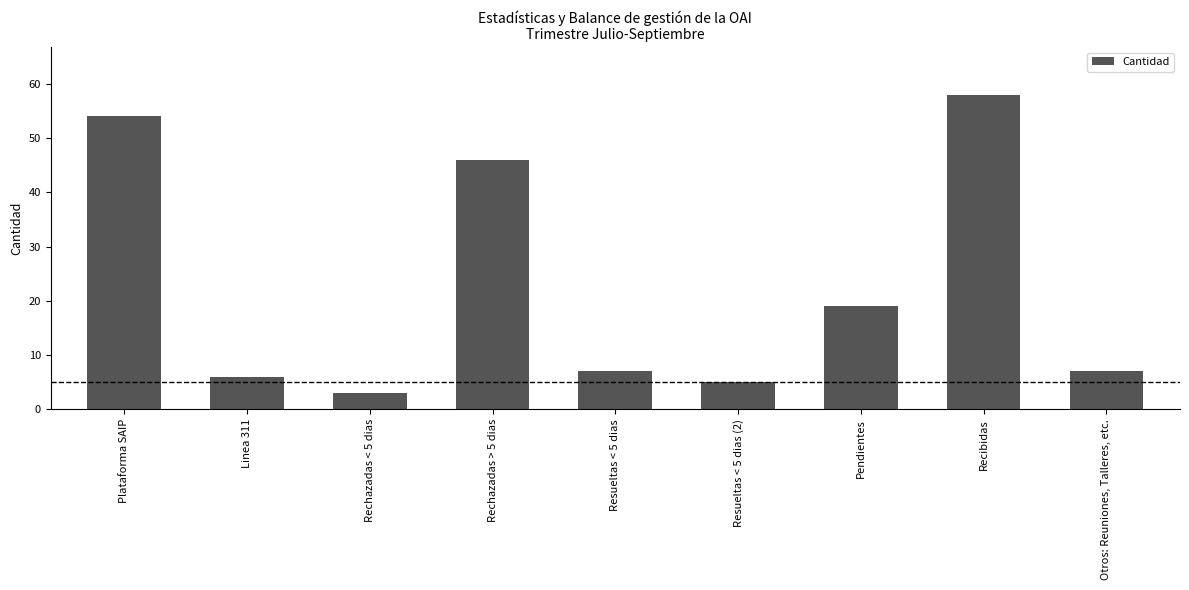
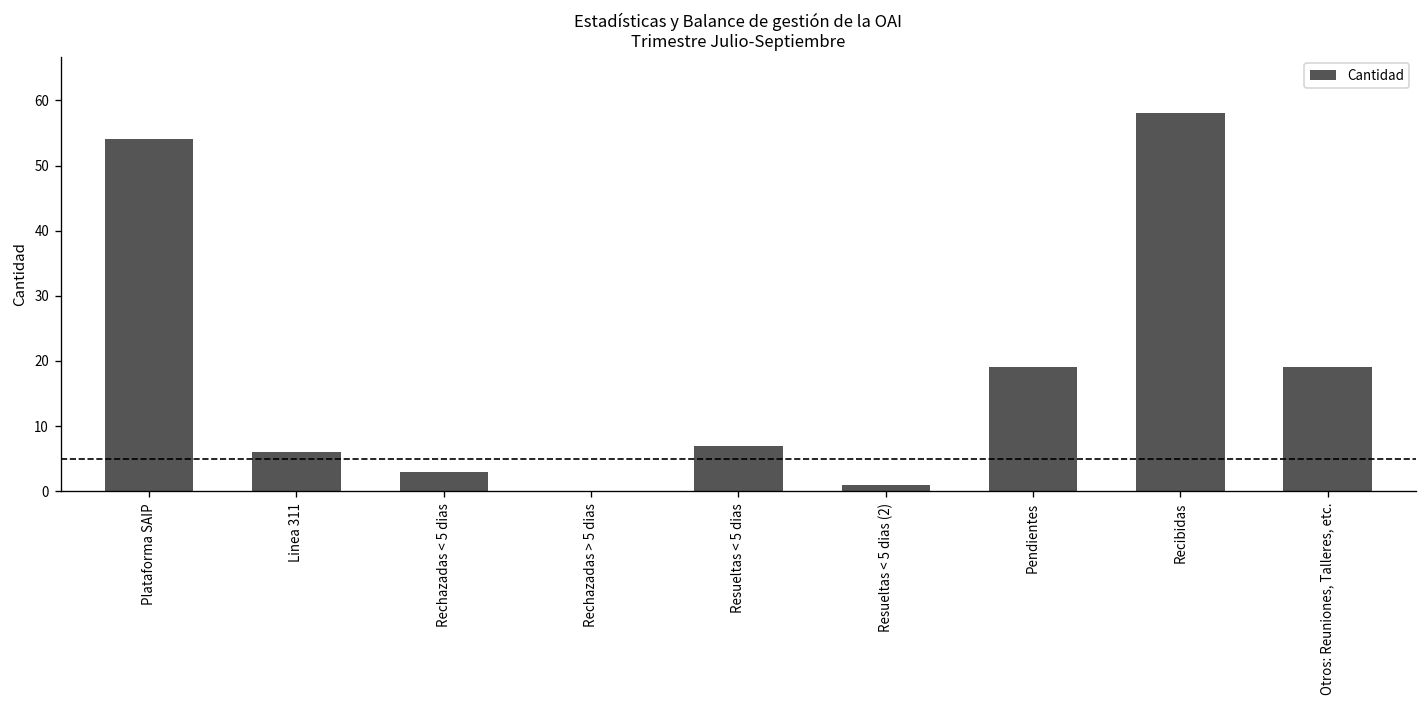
  {
    "Plataforma SAIP": 54,
    "Linea 311": 6,
    "Rechazadas < 5 dias": 3,
-   "Rechazadas > 5 dias": 46,
+   "Rechazadas > 5 dias": 0,
    "Resueltas < 5 dias": 7,
-   "Resueltas < 5 dias (2)": 5,
+   "Resueltas < 5 dias (2)": 1,
    "Pendientes": 19,
    "Recibidas": 58,
-   "Otros: Reuniones, Talleres, etc.": 7
+   "Otros: Reuniones, Talleres, etc.": 19
  }
